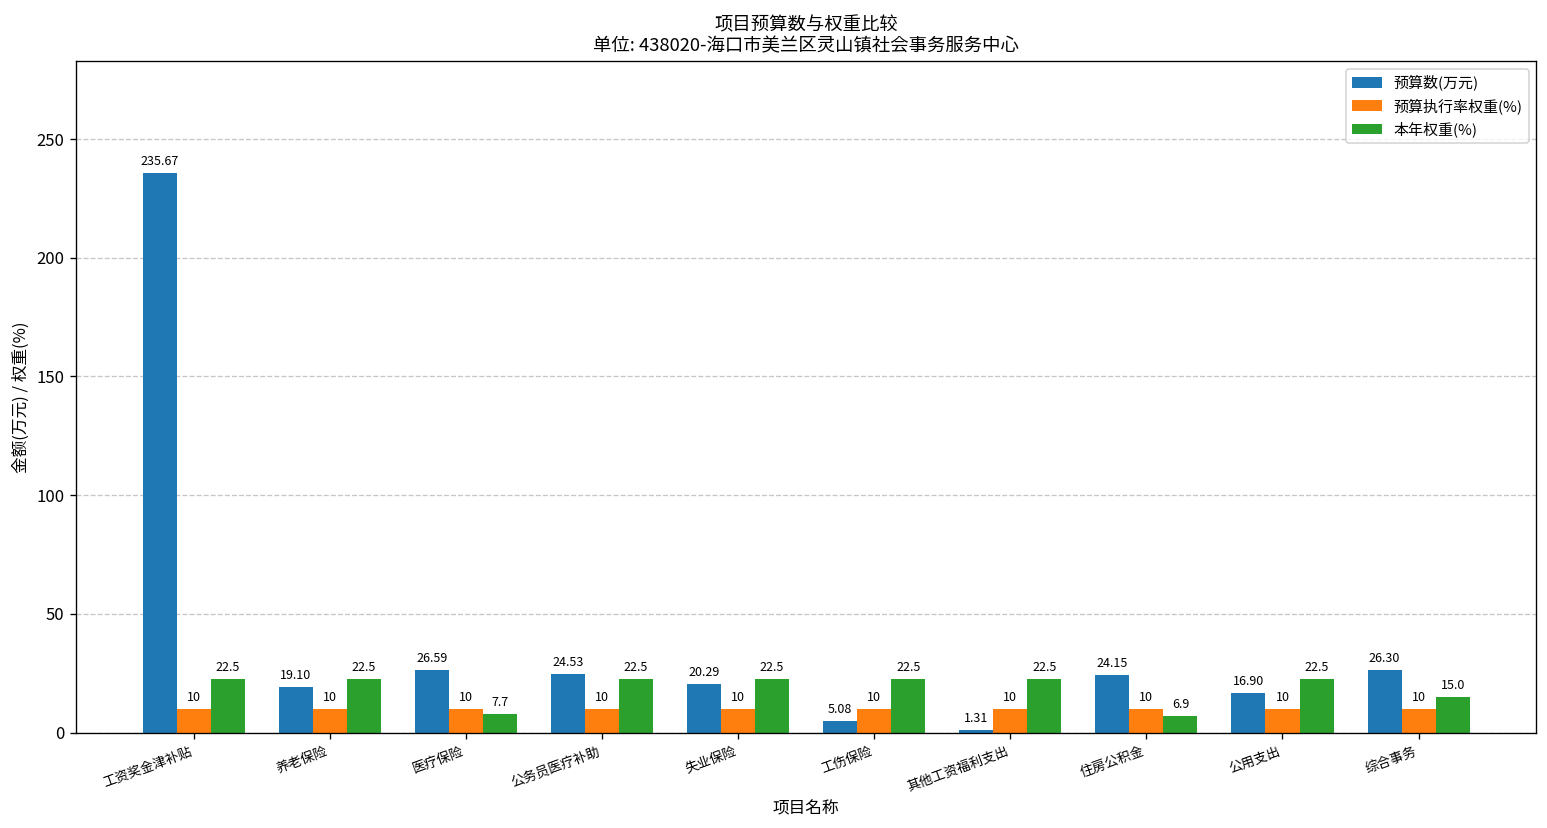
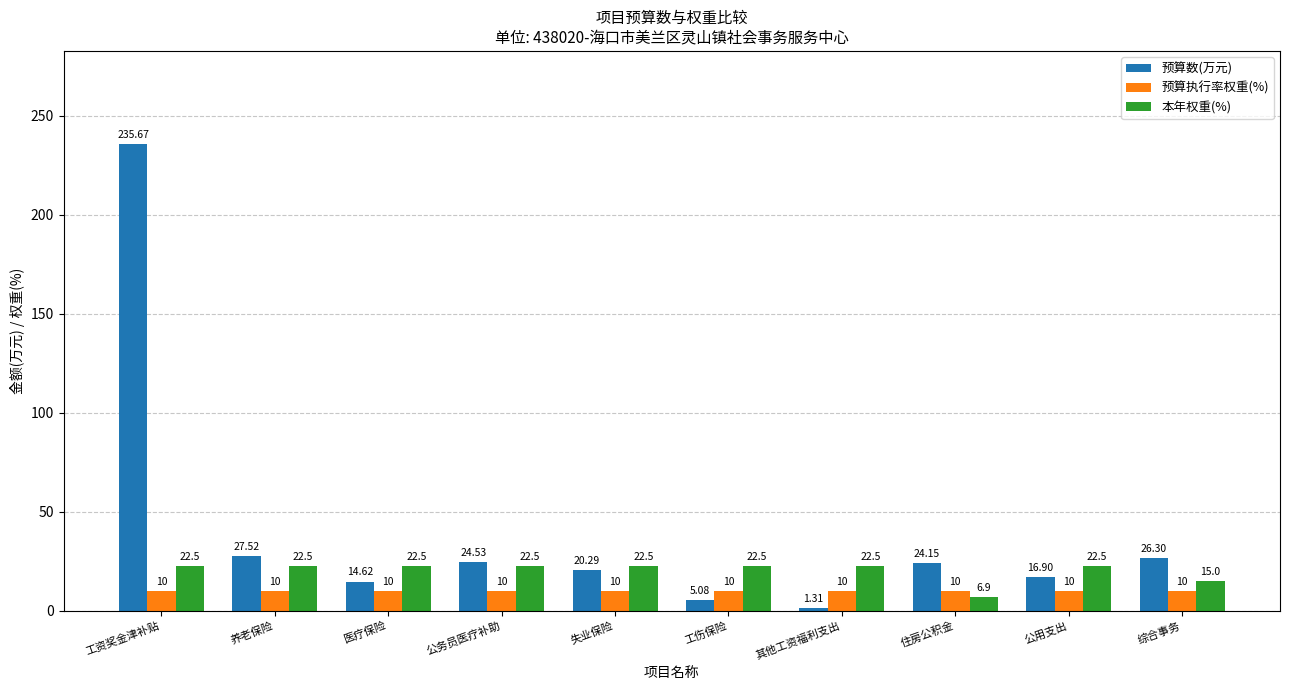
  {
    "预算数(万元)": {
      "工资奖金津补贴": 235.67,
-     "养老保险": 19.10,
-     "医疗保险": 26.59,
+     "养老保险": 27.52,
+     "医疗保险": 14.62,
      "公务员医疗补助": 24.53,
      "失业保险": 20.29,
      "工伤保险": 5.08,
      "其他工资福利支出": 1.31,
      "住房公积金": 24.15,
      "公用支出": 16.90,
      "综合事务": 26.30
    },
    "预算执行率权重(%)": {
      "工资奖金津补贴": 10,
      "养老保险": 10,
      "医疗保险": 10,
      "公务员医疗补助": 10,
      "失业保险": 10,
      "工伤保险": 10,
      "其他工资福利支出": 10,
      "住房公积金": 10,
      "公用支出": 10,
      "综合事务": 10
    },
    "本年权重(%)": {
      "工资奖金津补贴": 22.5,
      "养老保险": 22.5,
-     "医疗保险": 7.7,
+     "医疗保险": 22.5,
      "公务员医疗补助": 22.5,
      "失业保险": 22.5,
      "工伤保险": 22.5,
      "其他工资福利支出": 22.5,
      "住房公积金": 6.9,
      "公用支出": 22.5,
      "综合事务": 15.0
    }
  }
